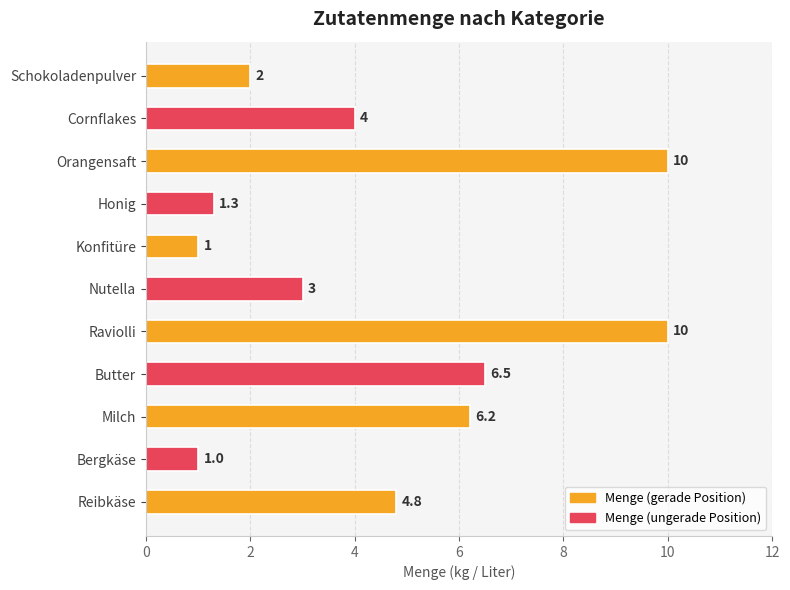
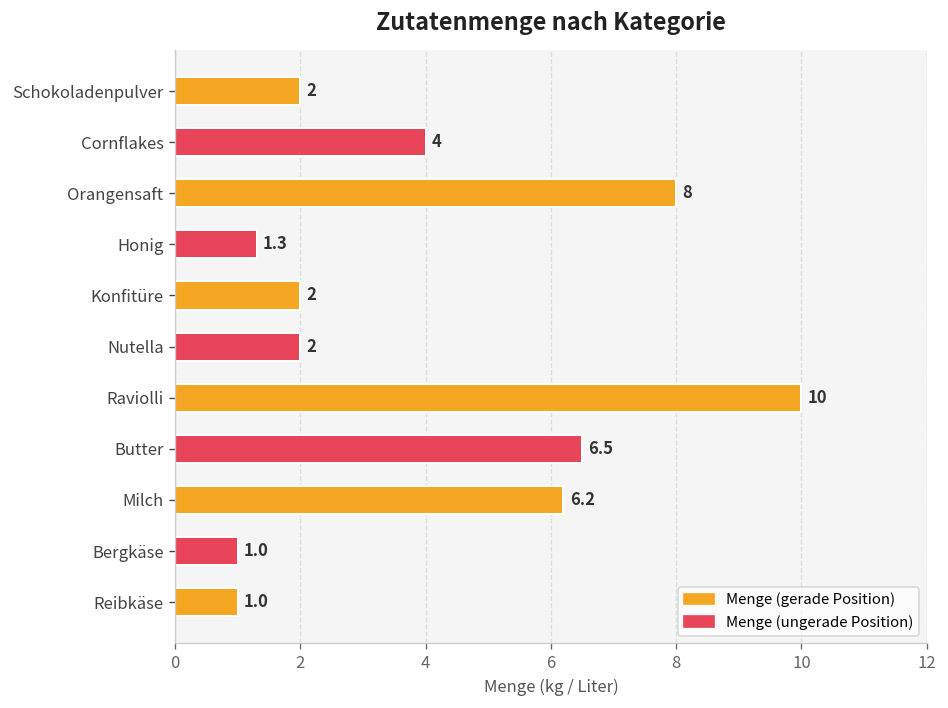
  {
    "Schokoladenpulver": 2,
    "Cornflakes": 4,
-   "Orangensaft": 10,
+   "Orangensaft": 8,
    "Honig": 1.3,
-   "Konfitüre": 1,
-   "Nutella": 3,
+   "Konfitüre": 2,
+   "Nutella": 2,
    "Raviolli": 10,
    "Butter": 6.5,
    "Milch": 6.2,
    "Bergkäse": 1.0,
-   "Reibkäse": 4.8
+   "Reibkäse": 1.0
  }
